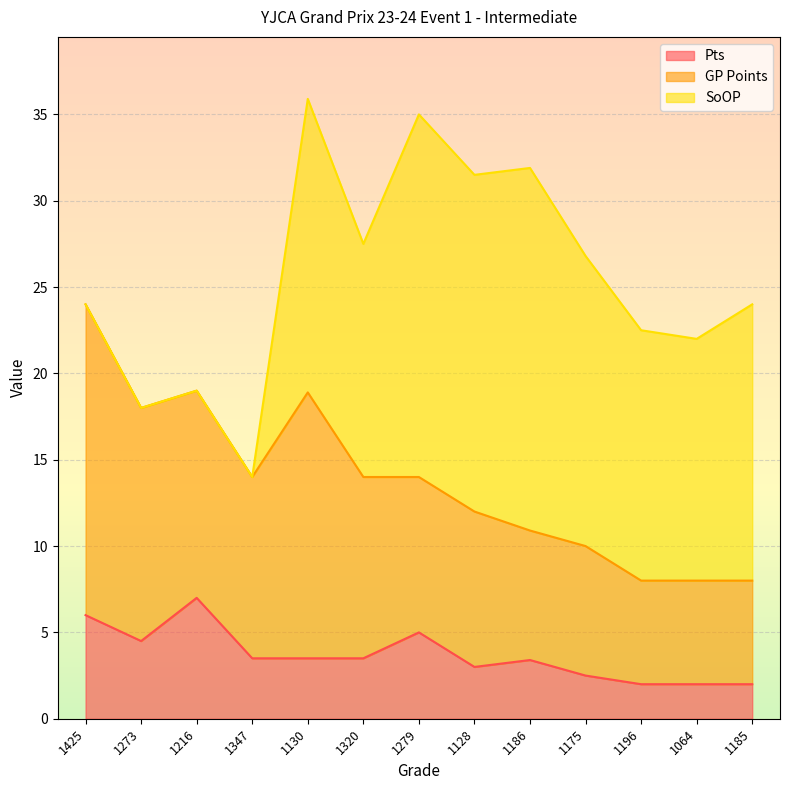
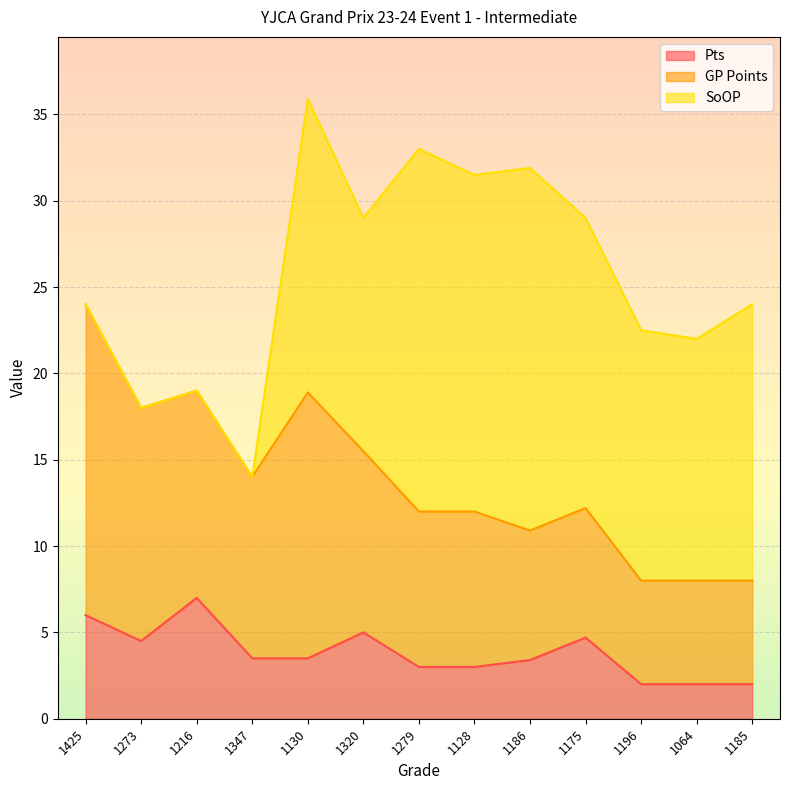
  {
    "Pts": {
      "1425": 6.0,
      "1273": 4.5,
      "1216": 7.0,
      "1347": 3.5,
      "1130": 3.5,
-     "1320": 3.5,
-     "1279": 5,
+     "1320": 5.0,
+     "1279": 3,
      "1128": 3.0,
      "1186": 3.4,
-     "1175": 2.5,
+     "1175": 4.7,
      "1196": 2.0,
      "1064": 2.0,
      "1185": 2.0
    },
    "GP Points": {
      "1130": 15.4,
      "1320": 10.5,
      "1279": 9.0,
      "1128": 9.0,
      "1186": 7.5,
      "1175": 7.5,
      "1196": 6.0,
      "1064": 6.0,
      "1185": 6.0
    },
    "SoOP": {
      "1130": 17.0,
      "1320": 13.5,
      "1279": 21.0,
      "1128": 19.5,
      "1186": 21.0,
      "1175": 16.8,
      "1196": 14.5,
      "1064": 14.0,
      "1185": 16.0
    }
  }
